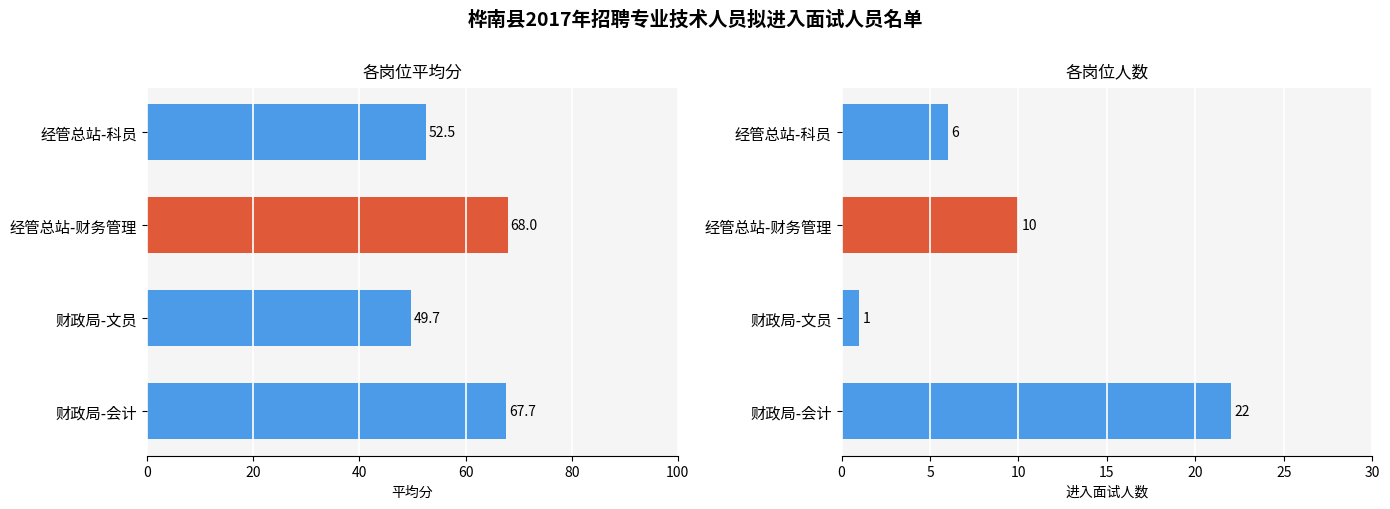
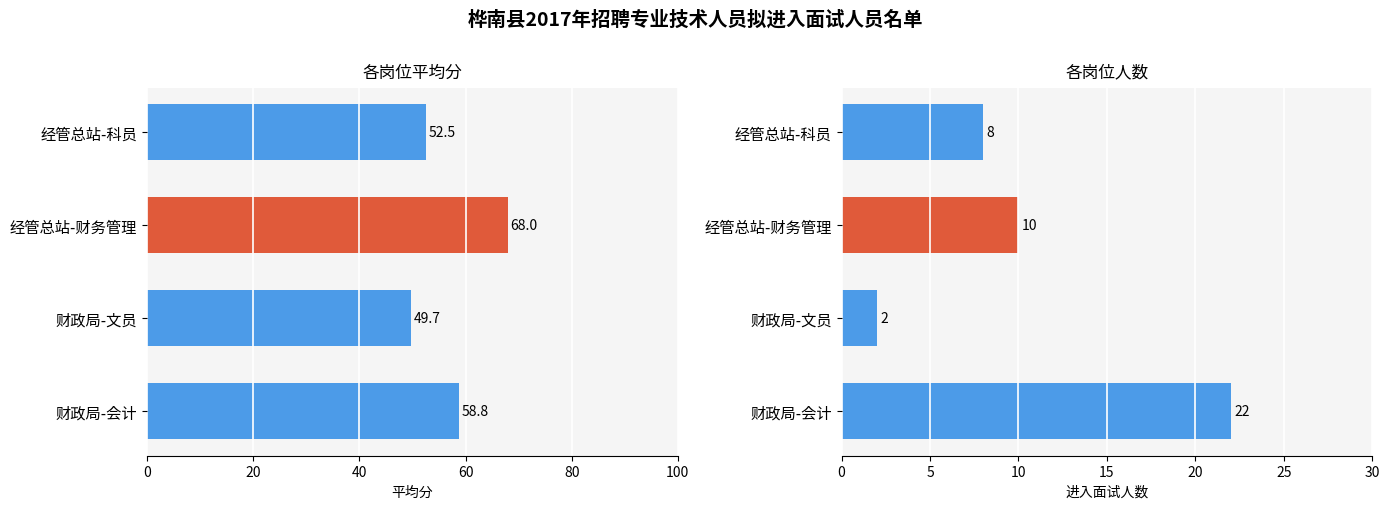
  {
    "各岗位平均分": {
      "经管总站-科员": 52.5,
      "经管总站-财务管理": 68.0,
      "财政局-文员": 49.7,
-     "财政局-会计": 67.7
+     "财政局-会计": 58.8
    },
    "各岗位人数": {
-     "经管总站-科员": 6,
+     "经管总站-科员": 8,
      "经管总站-财务管理": 10,
-     "财政局-文员": 1,
+     "财政局-文员": 2,
      "财政局-会计": 22
    }
  }
